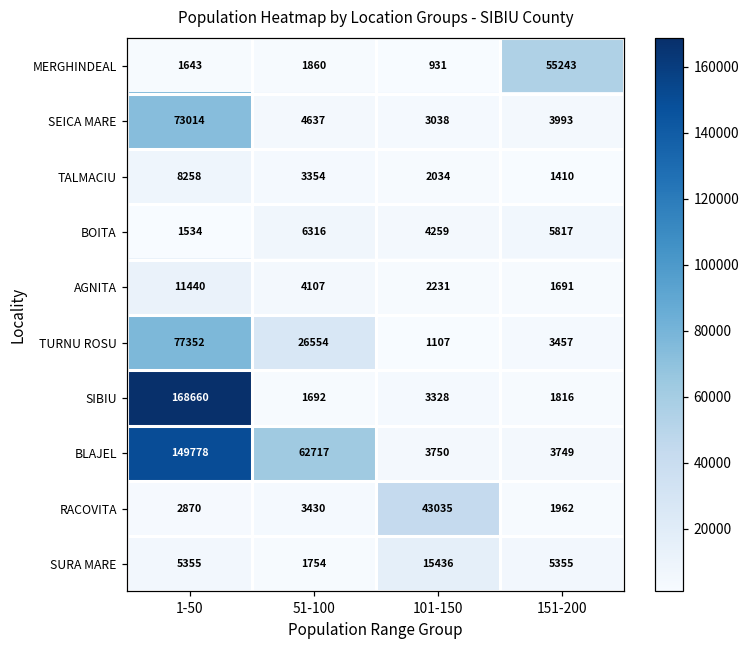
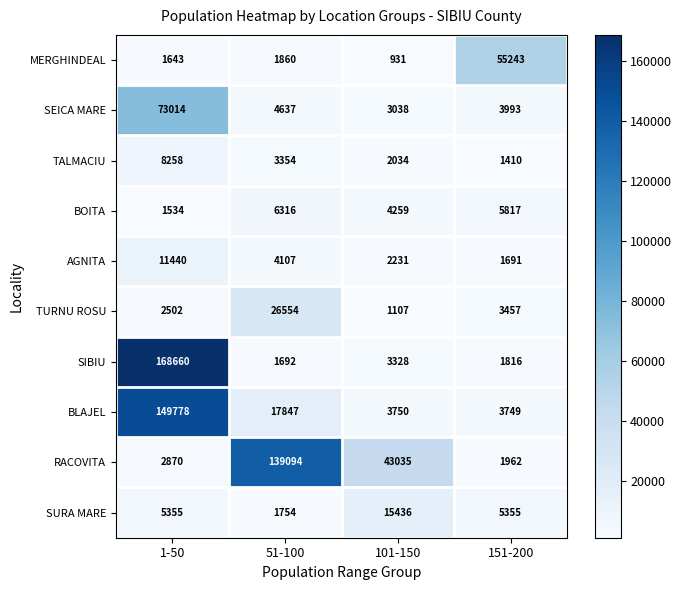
  {
    "MERGHINDEAL": {
      "1-50": 1643,
      "51-100": 1860,
      "101-150": 931,
      "151-200": 55243
    },
    "SEICA MARE": {
      "1-50": 73014,
      "51-100": 4637,
      "101-150": 3038,
      "151-200": 3993
    },
    "TALMACIU": {
      "1-50": 8258,
      "51-100": 3354,
      "101-150": 2034,
      "151-200": 1410
    },
    "BOITA": {
      "1-50": 1534,
      "51-100": 6316,
      "101-150": 4259,
      "151-200": 5817
    },
    "AGNITA": {
      "1-50": 11440,
      "51-100": 4107,
      "101-150": 2231,
      "151-200": 1691
    },
    "TURNU ROSU": {
-     "1-50": 77352,
+     "1-50": 2502,
      "51-100": 26554,
      "101-150": 1107,
      "151-200": 3457
    },
    "SIBIU": {
      "1-50": 168660,
      "51-100": 1692,
      "101-150": 3328,
      "151-200": 1816
    },
    "BLAJEL": {
      "1-50": 149778,
-     "51-100": 62717,
+     "51-100": 17847,
      "101-150": 3750,
      "151-200": 3749
    },
    "RACOVITA": {
      "1-50": 2870,
-     "51-100": 3430,
+     "51-100": 139094,
      "101-150": 43035,
      "151-200": 1962
    },
    "SURA MARE": {
      "1-50": 5355,
      "51-100": 1754,
      "101-150": 15436,
      "151-200": 5355
    }
  }
